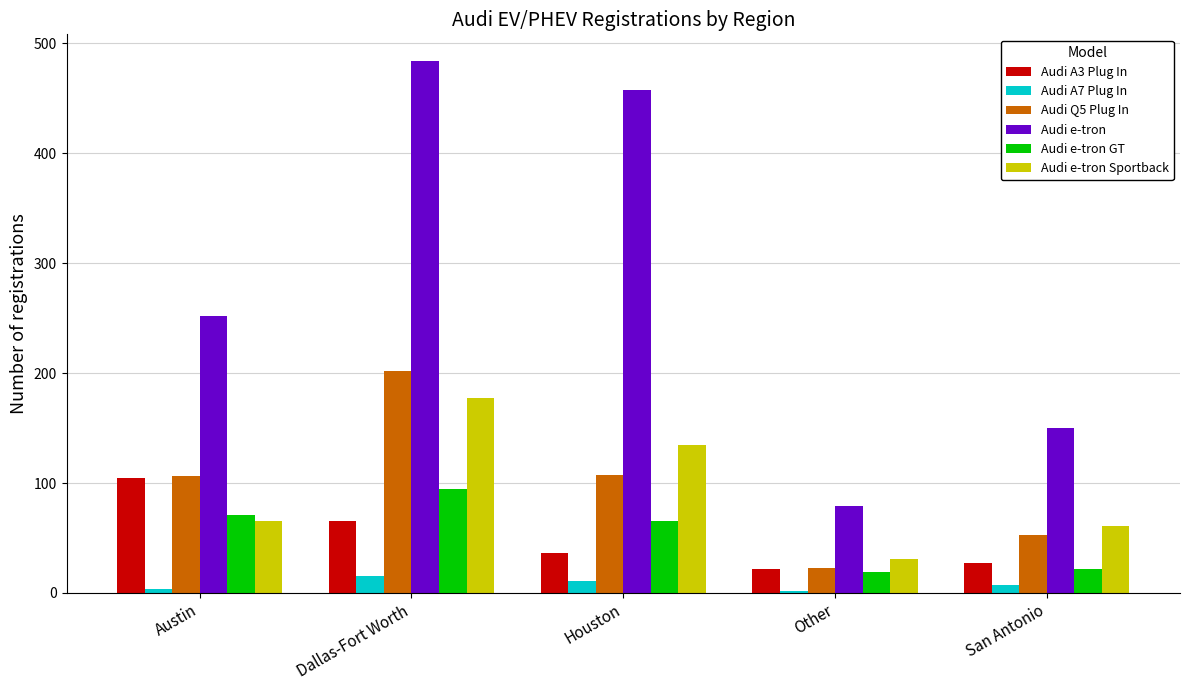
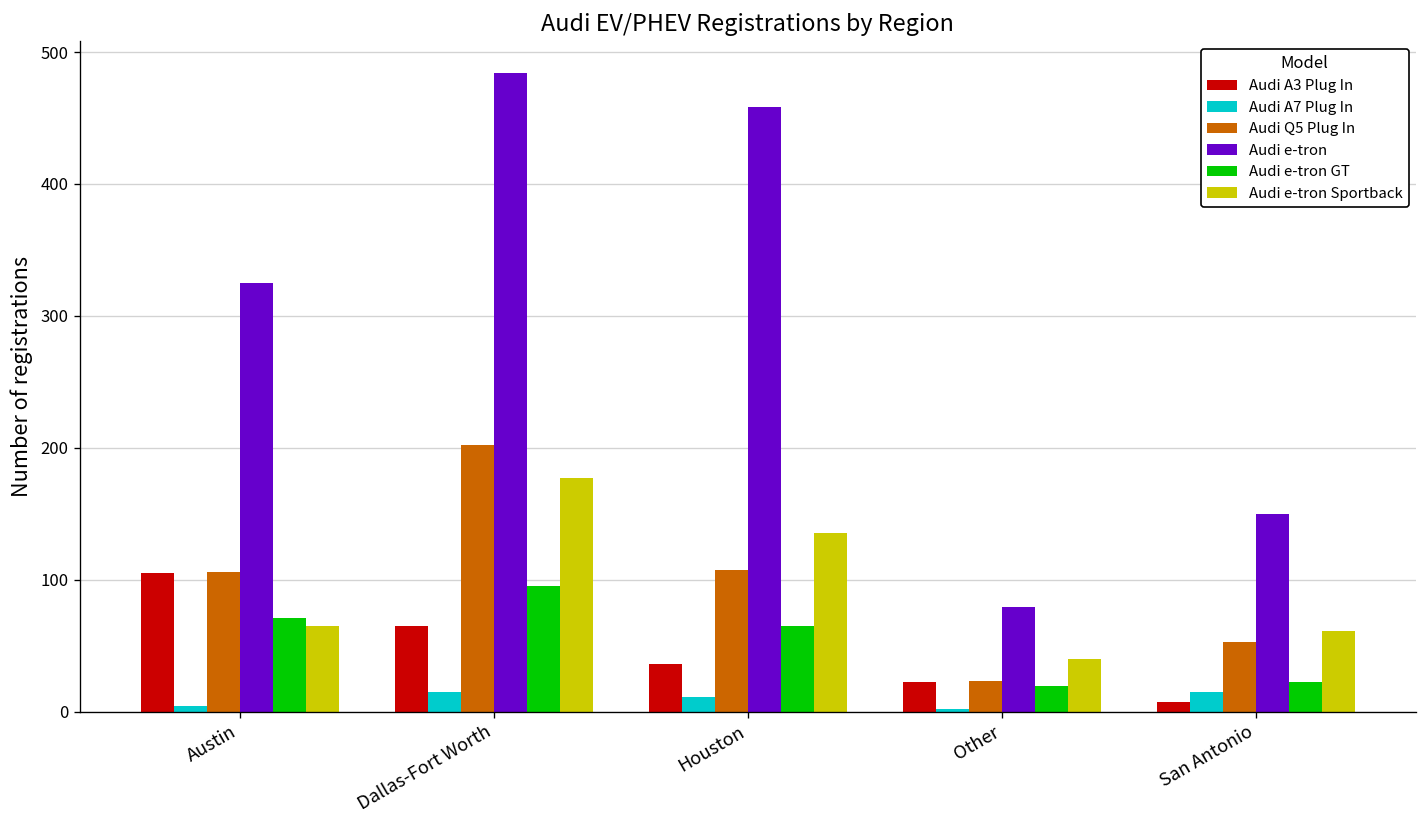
  {
    "Audi A3 Plug In": {
      "Austin": 105,
      "Dallas-Fort Worth": 65,
      "Houston": 36,
      "Other": 22,
-     "San Antonio": 27
+     "San Antonio": 7
    },
    "Audi A7 Plug In": {
      "Austin": 4,
      "Dallas-Fort Worth": 15,
      "Houston": 11,
-     "San Antonio": 7
+     "San Antonio": 15
    },
    "Audi Q5 Plug In": {
      "Austin": 106,
      "Dallas-Fort Worth": 202,
      "Houston": 107,
      "Other": 23,
      "San Antonio": 53
    },
    "Audi e-tron": {
-     "Austin": 252,
+     "Austin": 325,
      "Dallas-Fort Worth": 484,
      "Houston": 458,
      "Other": 79,
      "San Antonio": 150
    },
    "Audi e-tron GT": {
      "Austin": 71,
      "Dallas-Fort Worth": 95,
      "Houston": 65,
      "Other": 19,
      "San Antonio": 22
    },
    "Audi e-tron Sportback": {
      "Austin": 65,
      "Dallas-Fort Worth": 177,
      "Houston": 135,
-     "Other": 31,
+     "Other": 40,
      "San Antonio": 61
    }
  }
